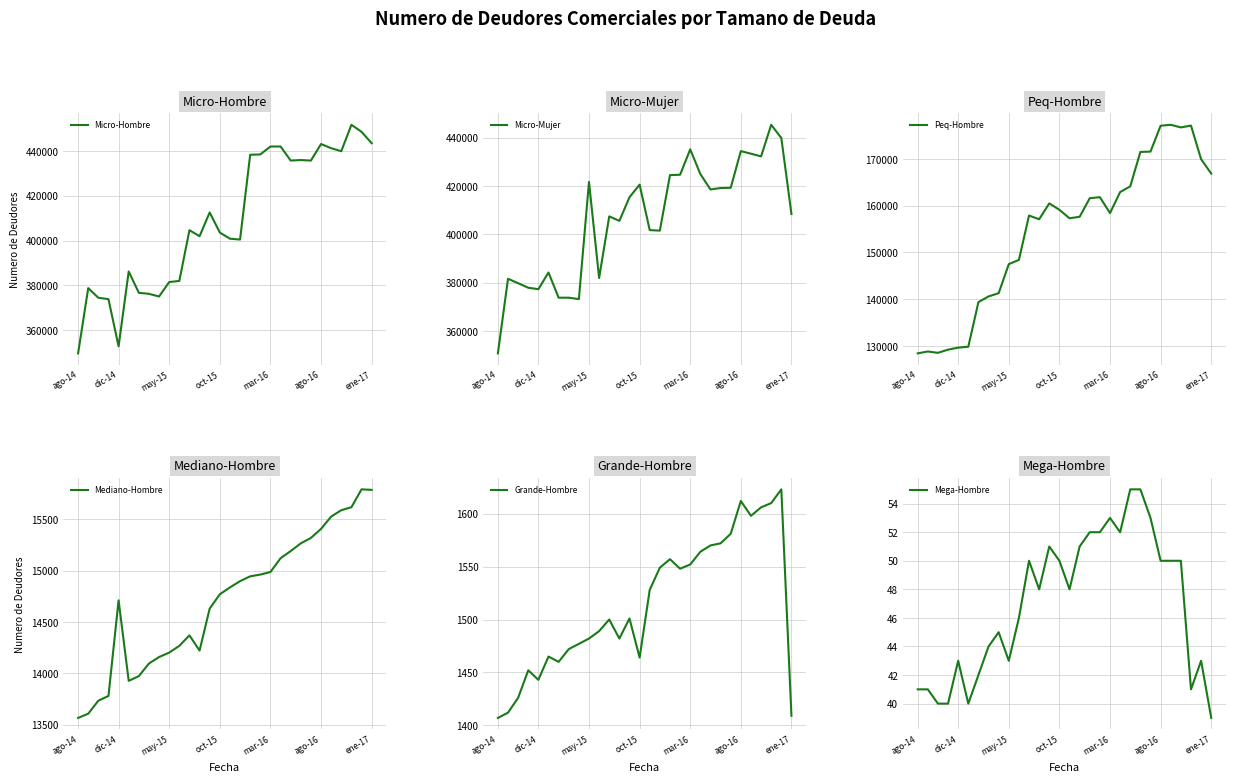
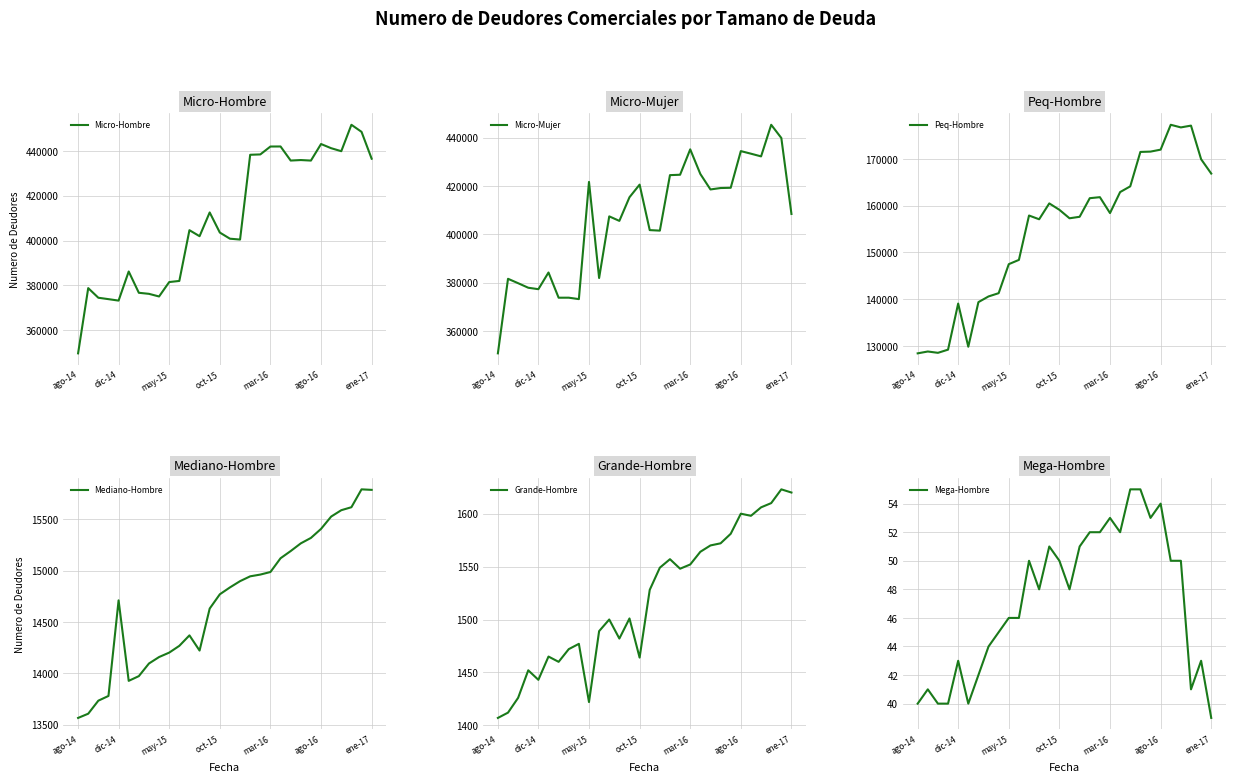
  {
    "Micro-Hombre": {
      "ago-14": 350000,
-     "dic-14": 353000,
+     "dic-14": 373000,
      "may-15": 382000,
      "oct-15": 404000,
      "mar-16": 442000,
      "ago-16": 443000,
-     "ene-17": 443000
+     "ene-17": 437000
    },
    "Micro-Mujer": {
      "ago-14": 351000,
      "dic-14": 377000,
      "may-15": 422000,
      "oct-15": 421000,
      "mar-16": 435000,
      "ago-16": 434000,
      "ene-17": 408000
    },
    "Peq-Hombre": {
      "ago-14": 128000,
-     "dic-14": 130000,
+     "dic-14": 139000,
      "may-15": 147000,
      "oct-15": 159000,
      "mar-16": 158000,
-     "ago-16": 177000,
+     "ago-16": 172000,
      "ene-17": 167000
    },
    "Mediano-Hombre": {
      "ago-14": 13570,
      "dic-14": 14710,
      "may-15": 14200,
      "oct-15": 14770,
      "mar-16": 14990,
      "ago-16": 15410,
      "ene-17": 15790
    },
    "Grande-Hombre": {
      "ago-14": 1407,
      "dic-14": 1443,
-     "may-15": 1482,
+     "may-15": 1422,
      "oct-15": 1464,
      "mar-16": 1552,
-     "ago-16": 1612,
-     "ene-17": 1409
+     "ago-16": 1600,
+     "ene-17": 1620
    },
    "Mega-Hombre": {
-     "ago-14": 41,
+     "ago-14": 40,
      "dic-14": 43,
-     "may-15": 43,
+     "may-15": 46,
      "oct-15": 50,
      "mar-16": 53,
-     "ago-16": 50,
+     "ago-16": 54,
      "ene-17": 39
    }
  }
